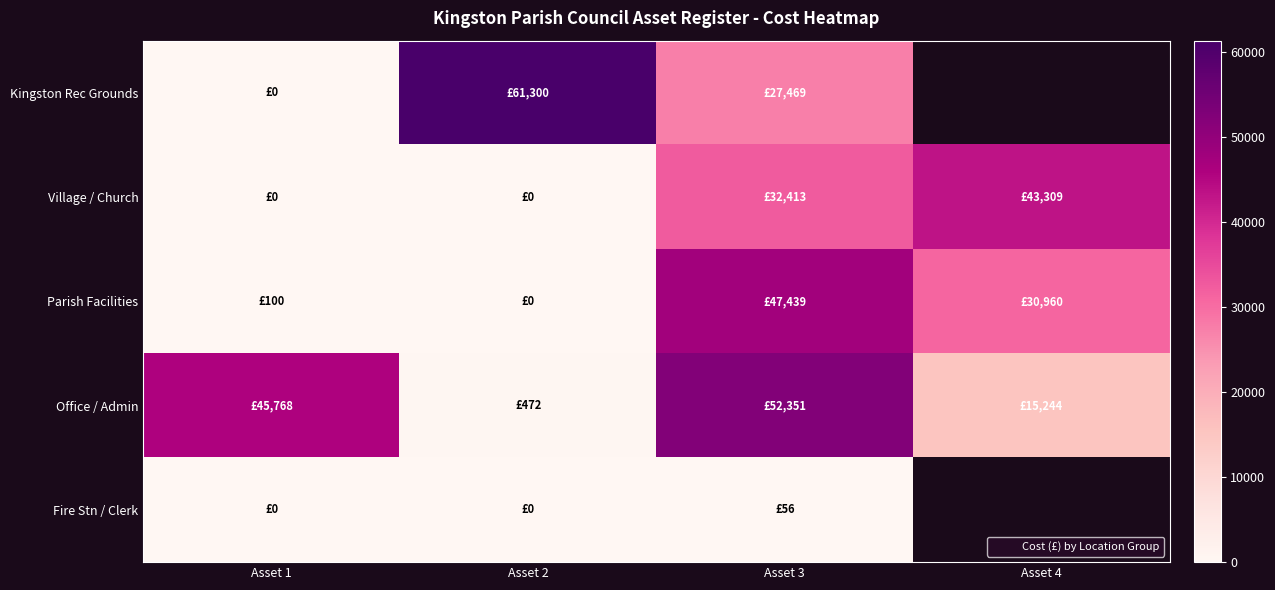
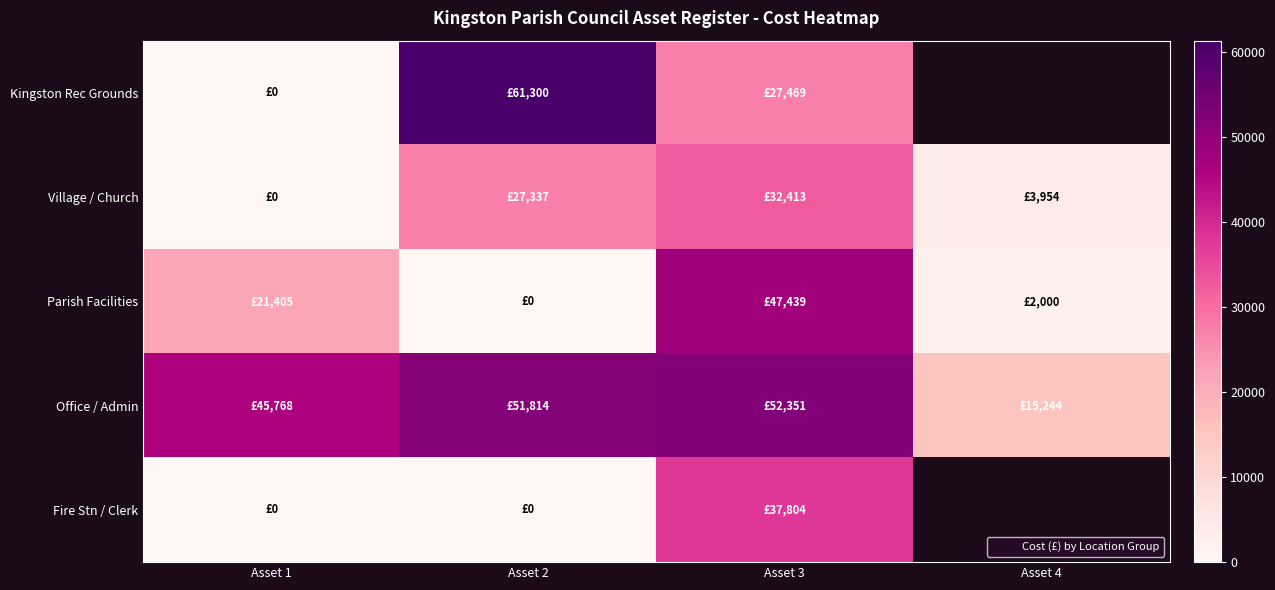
  {
    "Kingston Rec Grounds": {
      "Asset 1": "£0",
      "Asset 2": "£61,300",
      "Asset 3": "£27,469"
    },
    "Village / Church": {
      "Asset 1": "£0",
-     "Asset 2": "£0",
+     "Asset 2": "£27,337",
      "Asset 3": "£32,413",
-     "Asset 4": "£43,309"
+     "Asset 4": "£3,954"
    },
    "Parish Facilities": {
-     "Asset 1": "£100",
+     "Asset 1": "£21,405",
      "Asset 2": "£0",
      "Asset 3": "£47,439",
-     "Asset 4": "£30,960"
+     "Asset 4": "£2,000"
    },
    "Office / Admin": {
      "Asset 1": "£45,768",
-     "Asset 2": "£472",
+     "Asset 2": "£51,814",
      "Asset 3": "£52,351",
      "Asset 4": "£15,244"
    },
    "Fire Stn / Clerk": {
      "Asset 1": "£0",
      "Asset 2": "£0",
-     "Asset 3": "£56"
+     "Asset 3": "£37,804"
    }
  }
